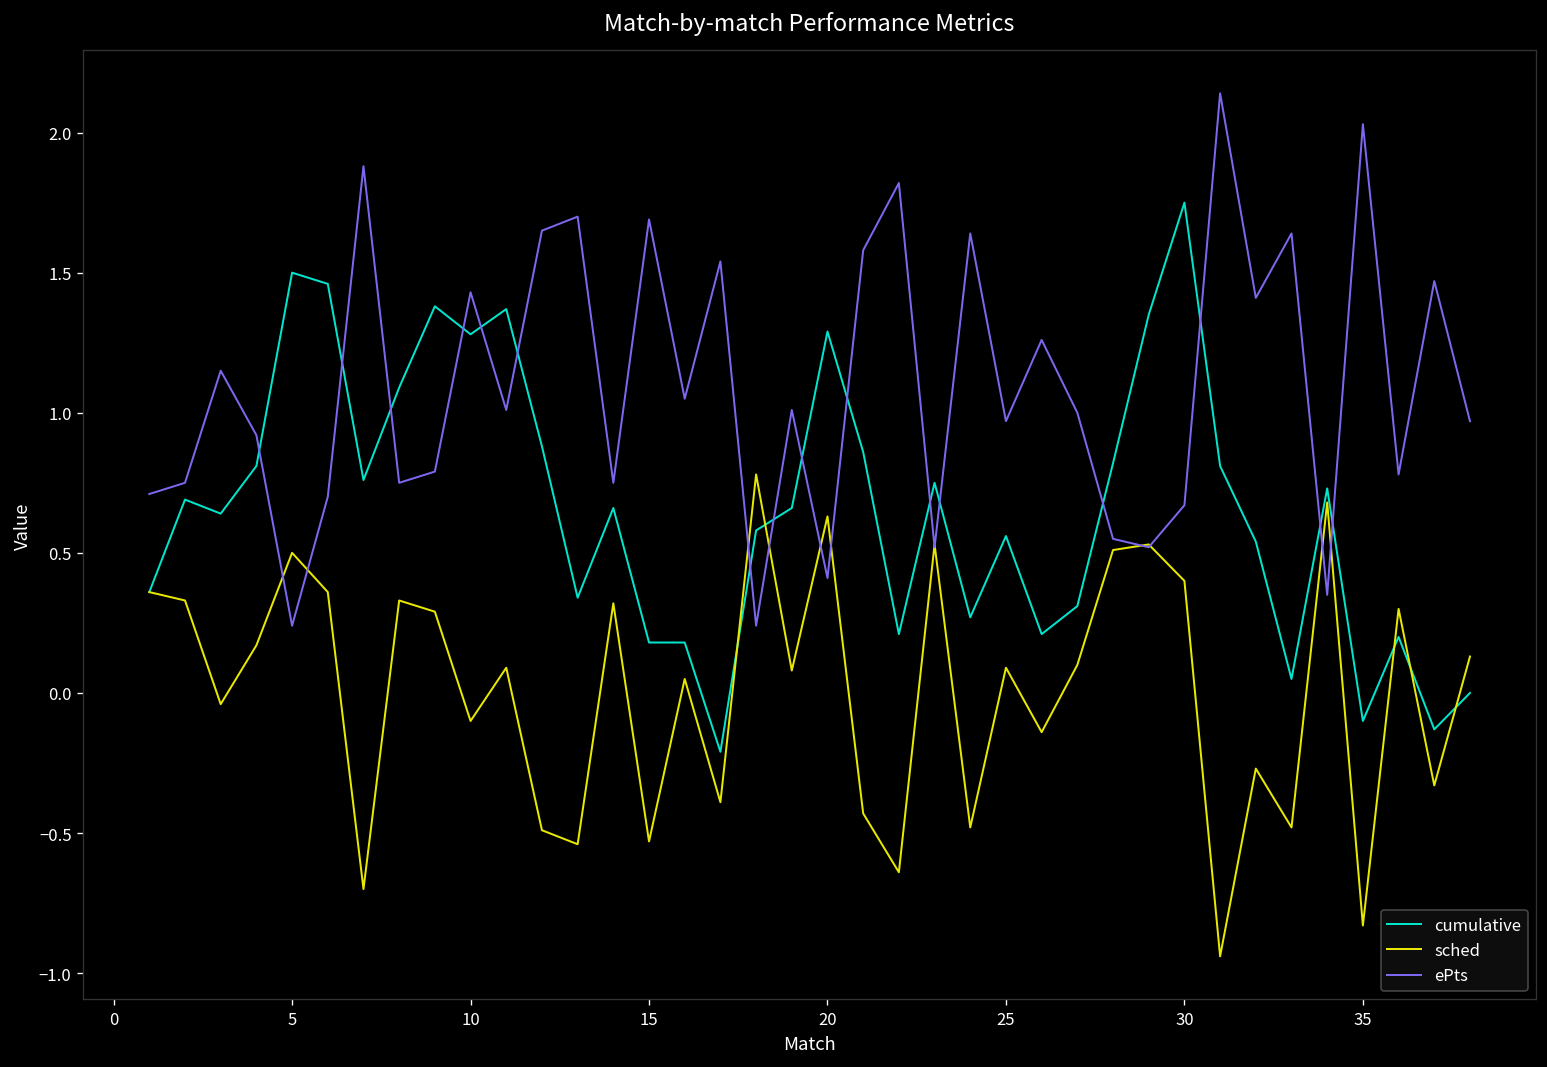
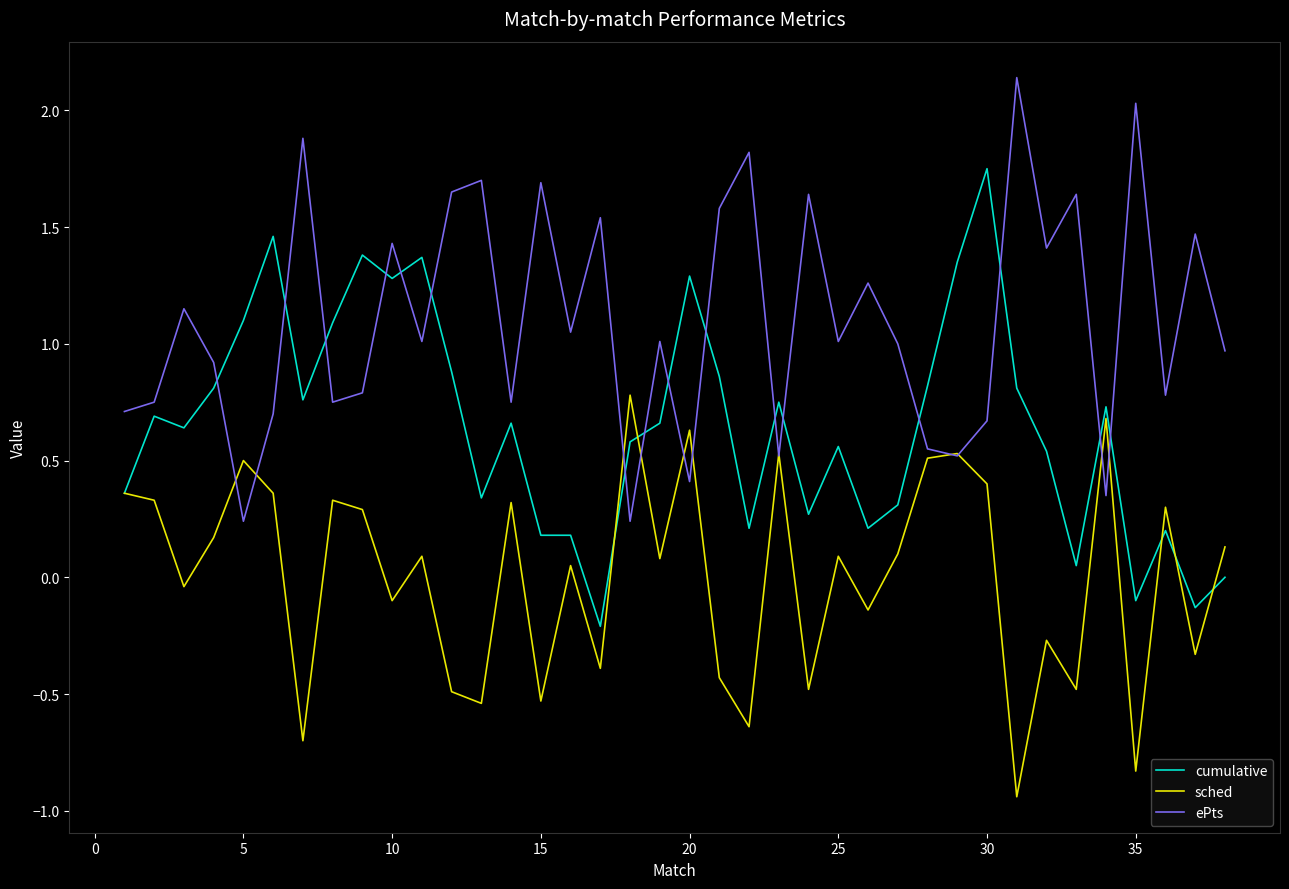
  {
    "cumulative": {
-     "5": 1.5,
+     "5": 1.1,
      "10": 1.28,
      "15": 0.18,
      "20": 1.3,
      "25": 0.56,
      "30": 1.75,
      "35": -0.1
    },
    "sched": {
      "5": 0.50,
      "10": -0.10,
      "15": -0.53,
      "20": 0.63,
      "25": 0.09,
      "30": 0.40,
      "35": -0.83
    },
    "ePts": {
      "5": 0.24,
      "10": 1.43,
      "15": 1.69,
      "20": 0.41,
-     "25": 0.97,
+     "25": 1.01,
      "30": 0.67,
      "35": 2.03
    }
  }
